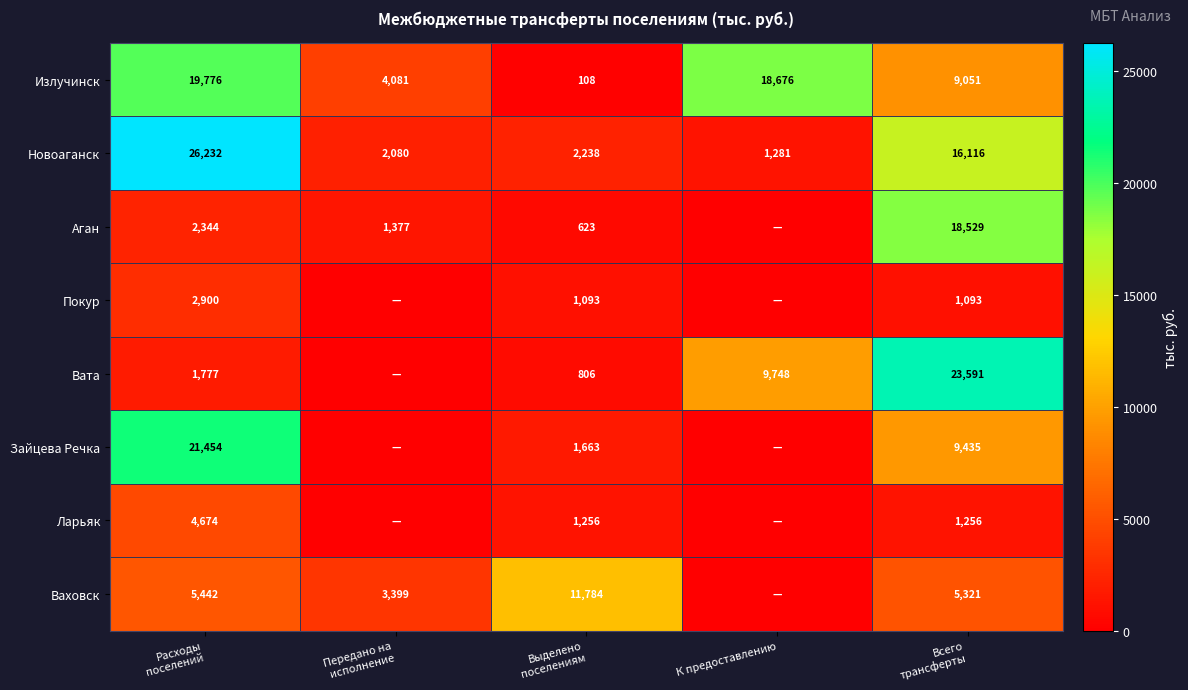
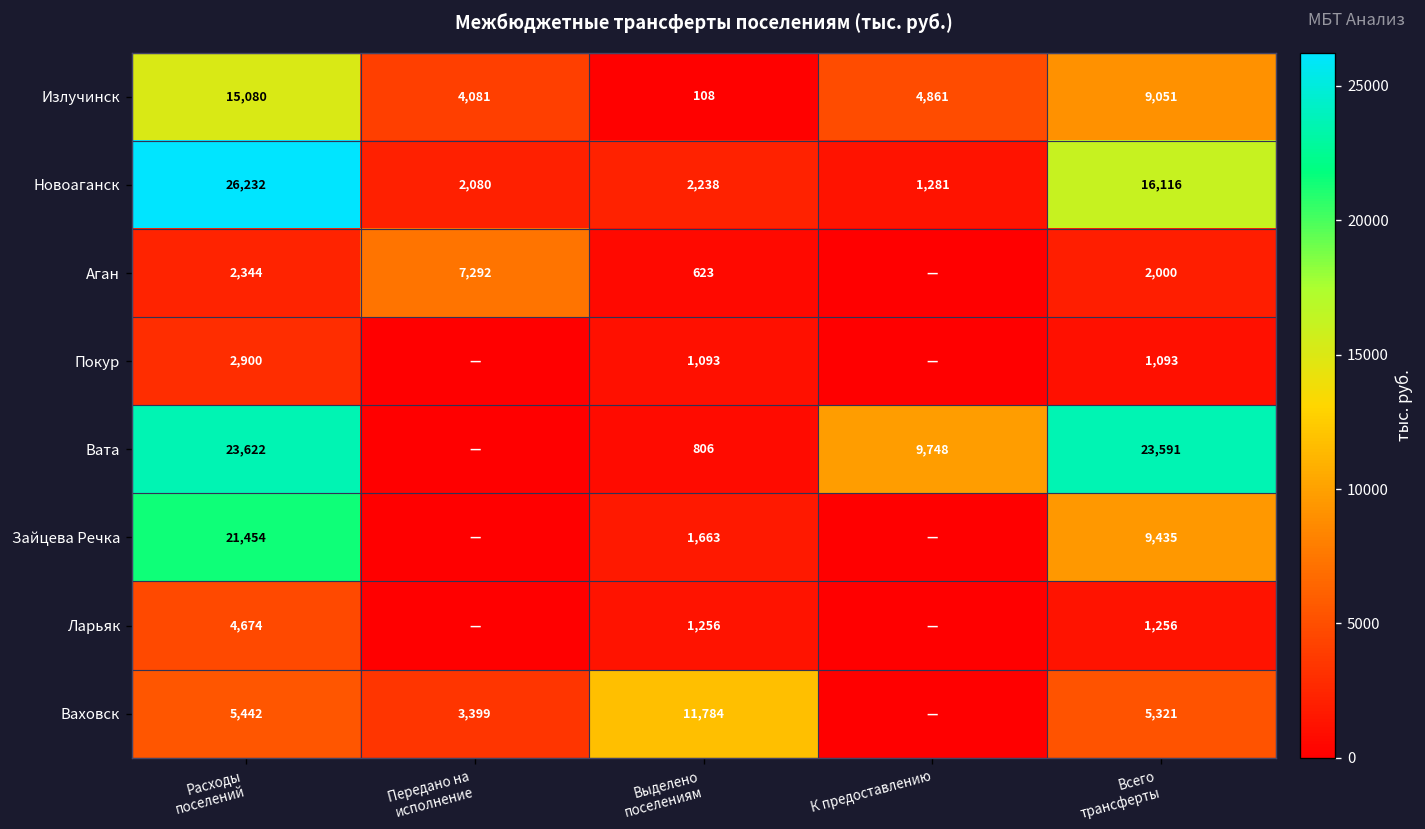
  {
    "Излучинск": {
-     "Расходы поселений": "19,776",
+     "Расходы поселений": "15,080",
      "Передано на исполнение": "4,081",
      "Выделено поселениям": "108",
-     "К предоставлению": "18,676",
+     "К предоставлению": "4,861",
      "Всего трансферты": "9,051"
    },
    "Новоаганск": {
      "Расходы поселений": "26,232",
      "Передано на исполнение": "2,080",
      "Выделено поселениям": "2,238",
      "К предоставлению": "1,281",
      "Всего трансферты": "16,116"
    },
    "Аган": {
      "Расходы поселений": "2,344",
-     "Передано на исполнение": "1,377",
+     "Передано на исполнение": "7,292",
      "Выделено поселениям": "623",
-     "Всего трансферты": "18,529"
+     "Всего трансферты": "2,000"
    },
    "Покур": {
      "Расходы поселений": "2,900",
      "Выделено поселениям": "1,093",
      "Всего трансферты": "1,093"
    },
    "Вата": {
-     "Расходы поселений": "1,777",
+     "Расходы поселений": "23,622",
      "Выделено поселениям": "806",
      "К предоставлению": "9,748",
      "Всего трансферты": "23,591"
    },
    "Зайцева Речка": {
      "Расходы поселений": "21,454",
      "Выделено поселениям": "1,663",
      "Всего трансферты": "9,435"
    },
    "Ларьяк": {
      "Расходы поселений": "4,674",
      "Выделено поселениям": "1,256",
      "Всего трансферты": "1,256"
    },
    "Ваховск": {
      "Расходы поселений": "5,442",
      "Передано на исполнение": "3,399",
      "Выделено поселениям": "11,784",
      "Всего трансферты": "5,321"
    }
  }
